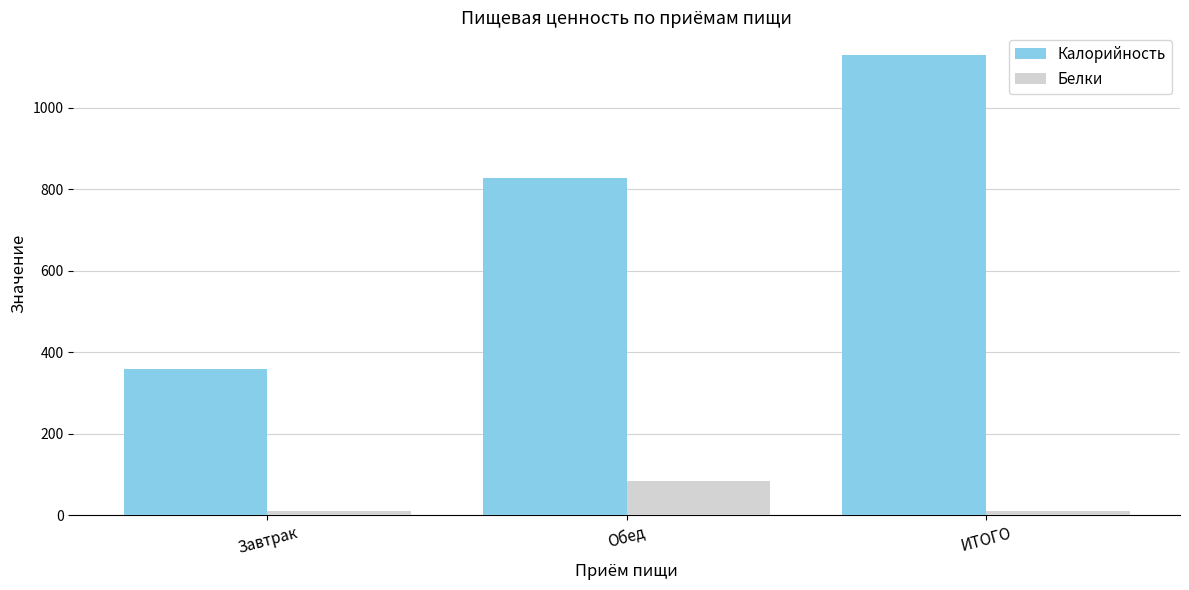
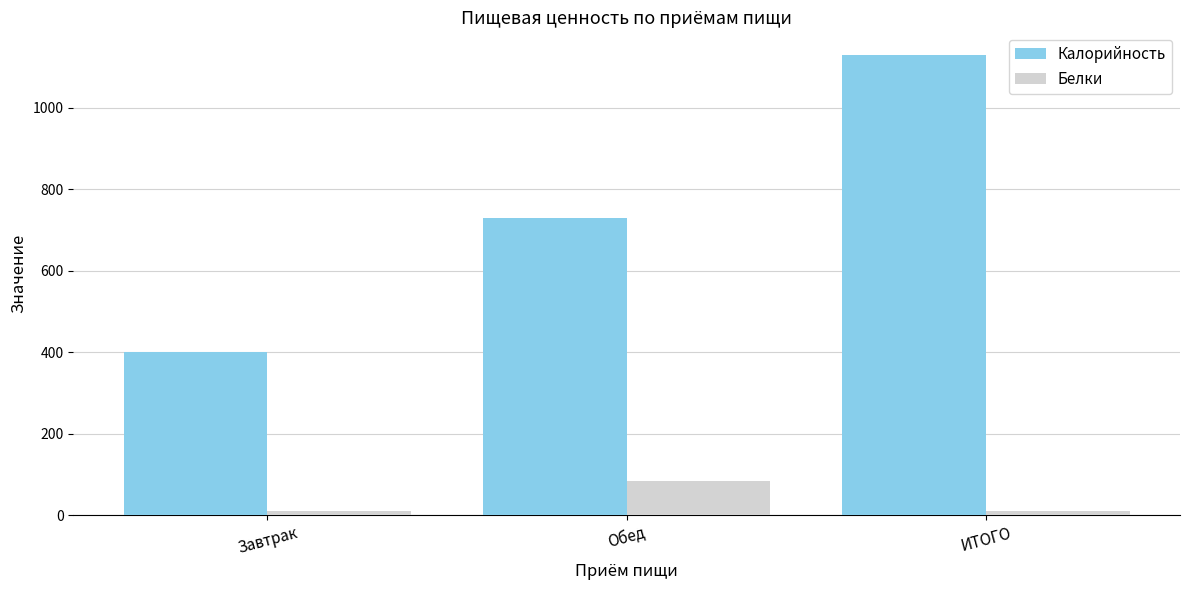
  {
    "Калорийность": {
-     "Завтрак": 360,
-     "Обед": 830,
+     "Завтрак": 400,
+     "Обед": 730,
      "ИТОГО": 1130
    },
    "Белки": {
      "Завтрак": 10,
      "Обед": 80,
      "ИТОГО": 10
    }
  }
